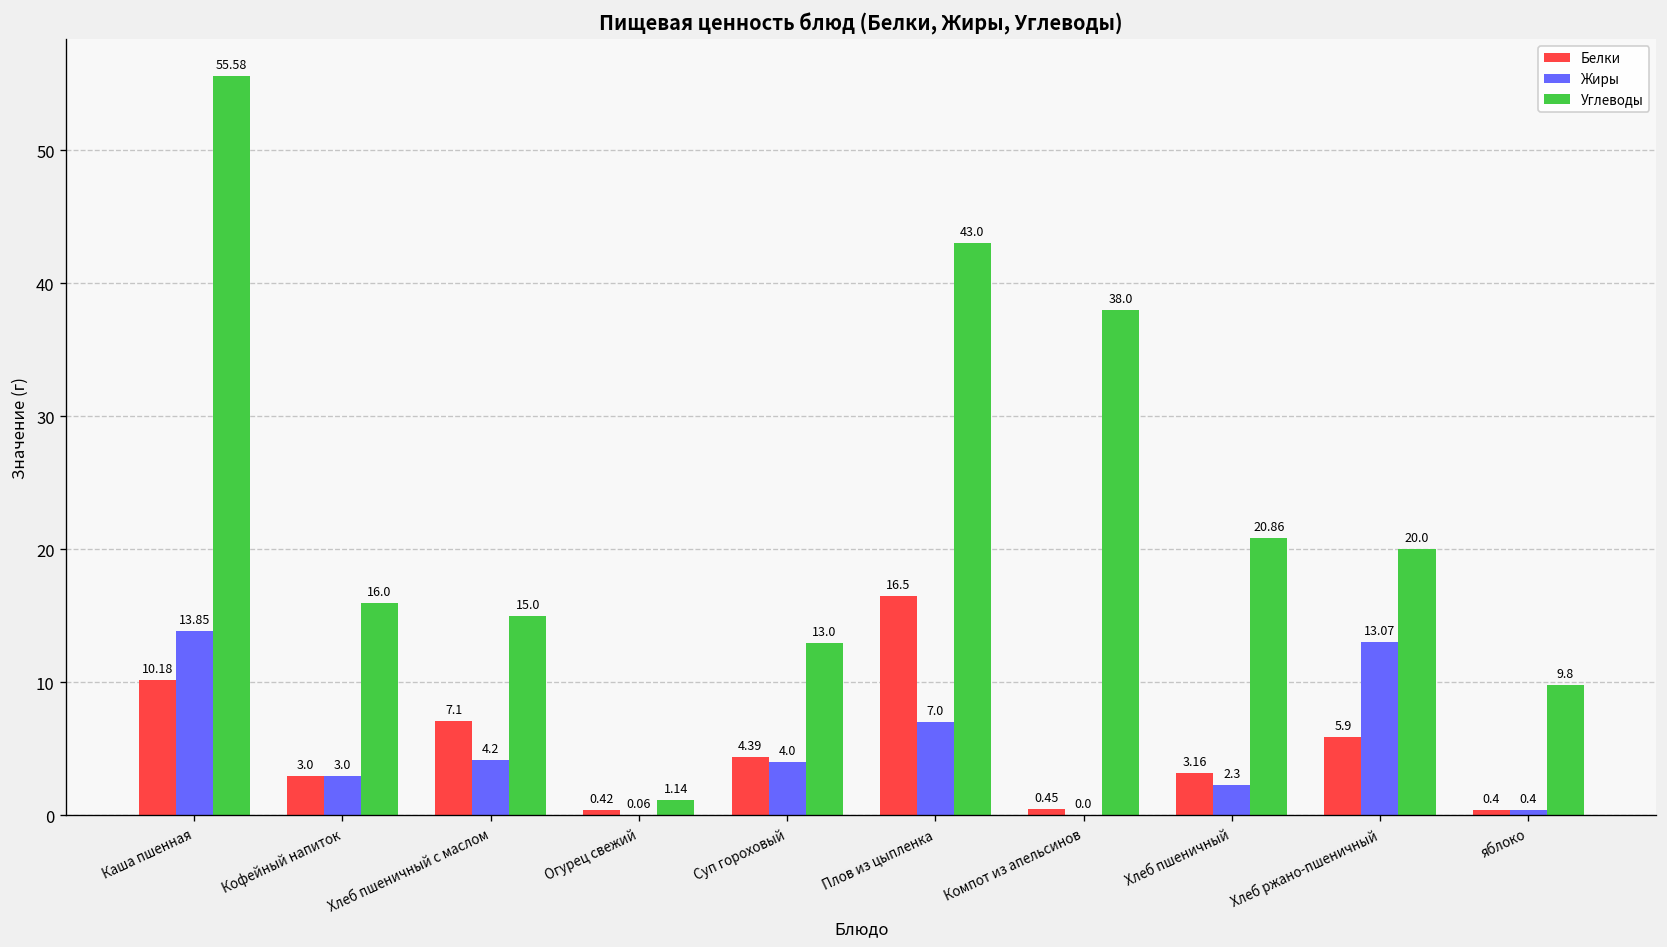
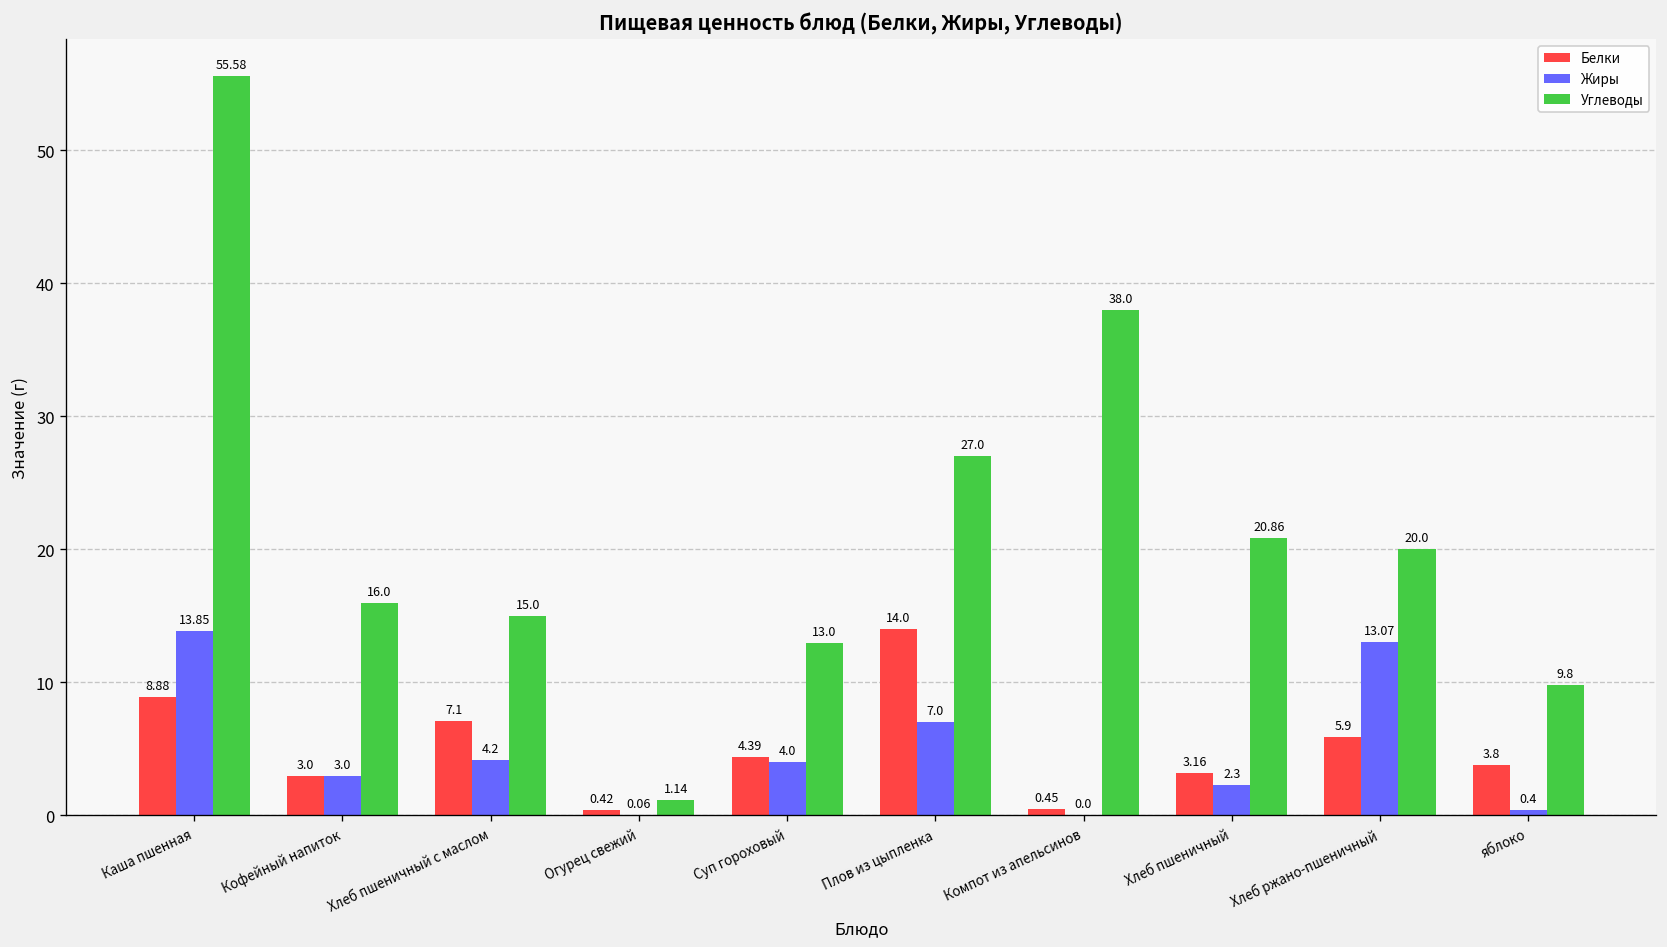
  {
    "Белки": {
-     "Каша пшенная": 10.18,
+     "Каша пшенная": 8.88,
      "Кофейный напиток": 3.0,
      "Хлеб пшеничный с маслом": 7.1,
      "Огурец свежий": 0.42,
      "Суп гороховый": 4.39,
-     "Плов из цыпленка": 16.5,
+     "Плов из цыпленка": 14.0,
      "Компот из апельсинов": 0.45,
      "Хлеб пшеничный": 3.16,
      "Хлеб ржано-пшеничный": 5.9,
-     "яблоко": 0.4
+     "яблоко": 3.8
    },
    "Жиры": {
      "Каша пшенная": 13.85,
      "Кофейный напиток": 3.0,
      "Хлеб пшеничный с маслом": 4.2,
      "Огурец свежий": 0.06,
      "Суп гороховый": 4.0,
      "Плов из цыпленка": 7.0,
      "Компот из апельсинов": 0.0,
      "Хлеб пшеничный": 2.3,
      "Хлеб ржано-пшеничный": 13.07,
      "яблоко": 0.4
    },
    "Углеводы": {
      "Каша пшенная": 55.58,
      "Кофейный напиток": 16.0,
      "Хлеб пшеничный с маслом": 15.0,
      "Огурец свежий": 1.14,
      "Суп гороховый": 13.0,
-     "Плов из цыпленка": 43.0,
+     "Плов из цыпленка": 27.0,
      "Компот из апельсинов": 38.0,
      "Хлеб пшеничный": 20.86,
      "Хлеб ржано-пшеничный": 20.0,
      "яблоко": 9.8
    }
  }
